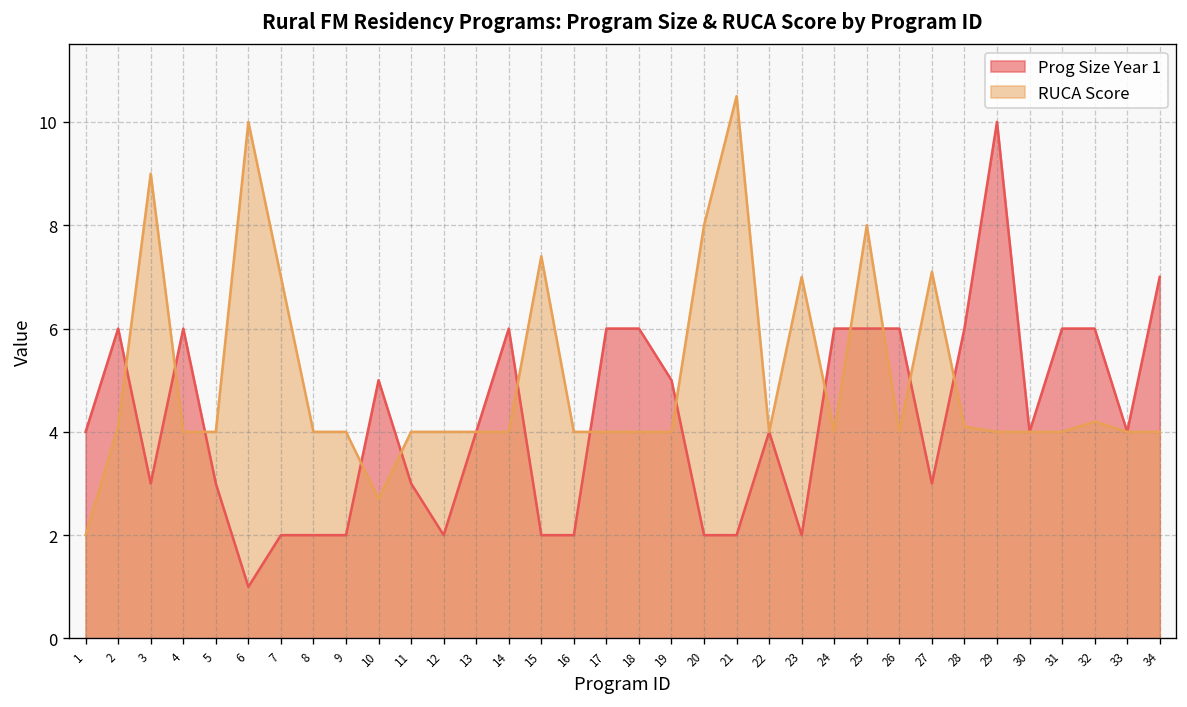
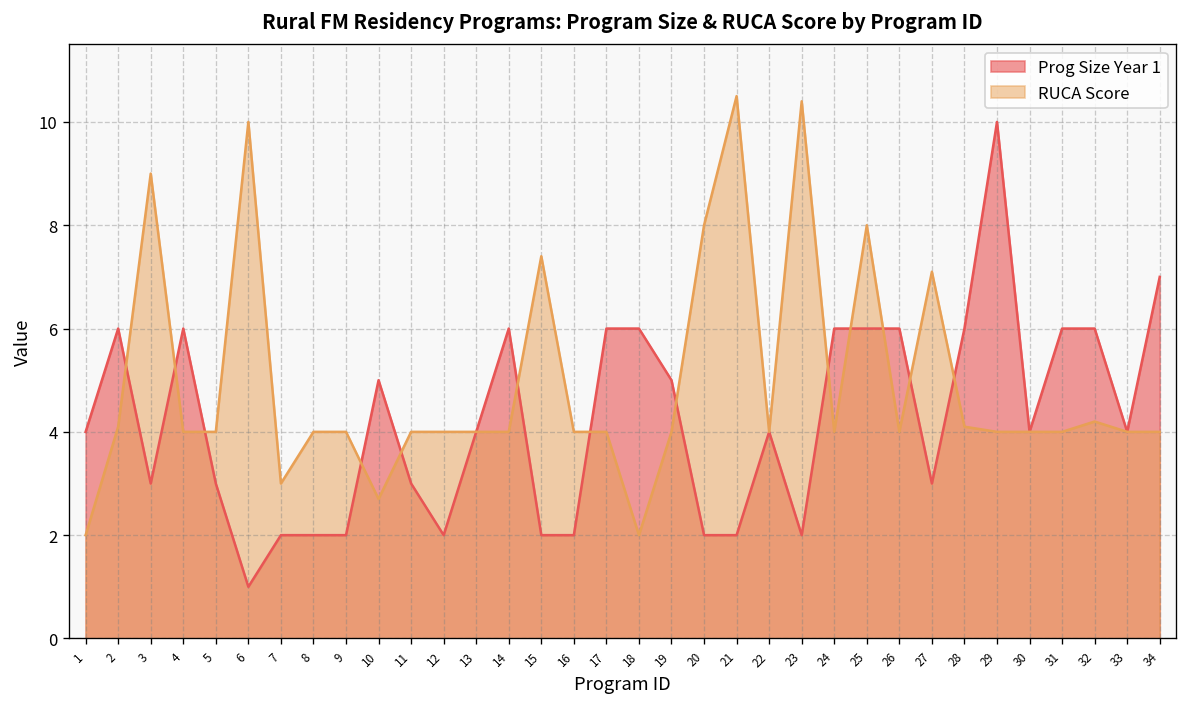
  {
    "Prog Size Year 1": {
      "1": 4.0,
      "2": 6.0,
      "3": 3.0,
      "4": 6.0,
      "5": 3.0,
      "6": 1.0,
      "7": 2.0,
      "8": 2.0,
      "9": 2.0,
      "10": 5.0,
      "11": 3.0,
      "12": 2.0,
      "14": 6.0,
      "15": 2.0,
      "16": 2.0,
      "17": 6.0,
      "18": 6.0,
      "19": 5.0,
      "20": 2.0,
      "21": 2.0,
      "23": 2.0,
      "24": 6.0,
      "25": 6.0,
      "26": 6.0,
      "27": 3.0,
      "28": 6.0,
      "29": 10.0,
      "31": 6.0,
      "32": 6.0,
      "34": 7.0
    },
    "RUCA Score": {
      "1": 2.0,
      "2": 4.1,
      "3": 9.0,
      "4": 4.0,
      "5": 4.0,
      "6": 10.0,
-     "7": 7,
+     "7": 3,
      "8": 4.0,
      "9": 4.0,
      "10": 2.7,
      "11": 4.0,
      "12": 4.0,
      "14": 4.0,
      "15": 7.4,
      "16": 4.0,
      "17": 4.0,
-     "18": 4,
+     "18": 2,
      "19": 4.0,
      "20": 8.0,
      "21": 10.5,
-     "23": 7.0,
+     "23": 10.4,
      "24": 4.0,
      "25": 8.0,
      "26": 4.0,
      "27": 7.1,
      "28": 4.1,
      "29": 4.0,
      "31": 4.0,
      "32": 4.2,
      "34": 4.0
    }
  }
